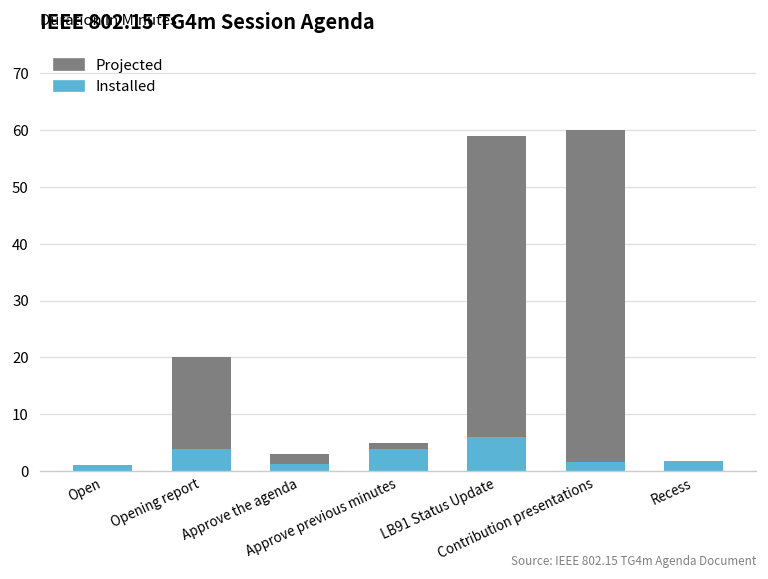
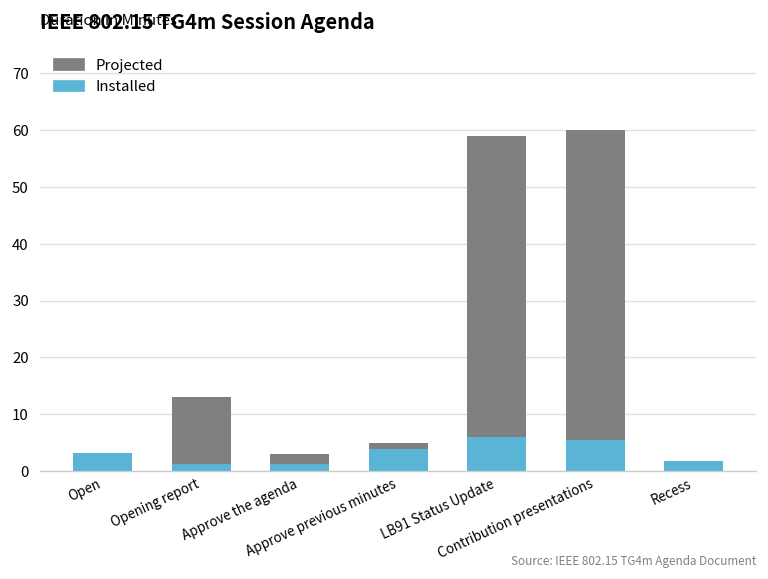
  {
    "Projected": {
      "Open": 0,
-     "Opening report": 20,
+     "Opening report": 13,
      "Approve the agenda": 3,
      "Approve previous minutes": 5,
      "LB91 Status Update": 59,
      "Contribution presentations": 60,
      "Recess": 0
    },
    "Installed": {
-     "Open": 1,
-     "Opening report": 4,
-     "Contribution presentations": 2,
+     "Open": 3,
+     "Opening report": 1,
+     "Contribution presentations": 6,
      "Recess": 2
    }
  }
